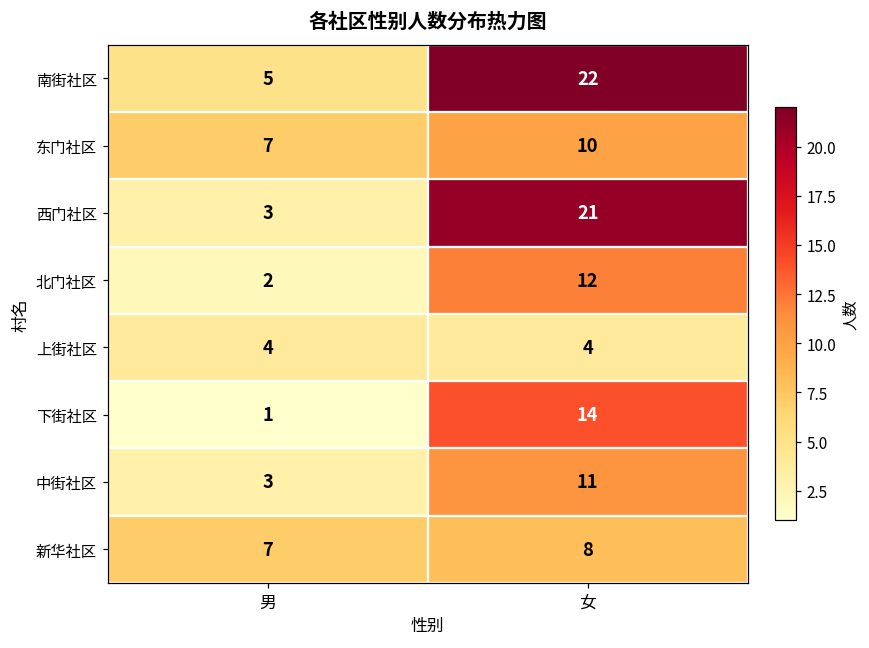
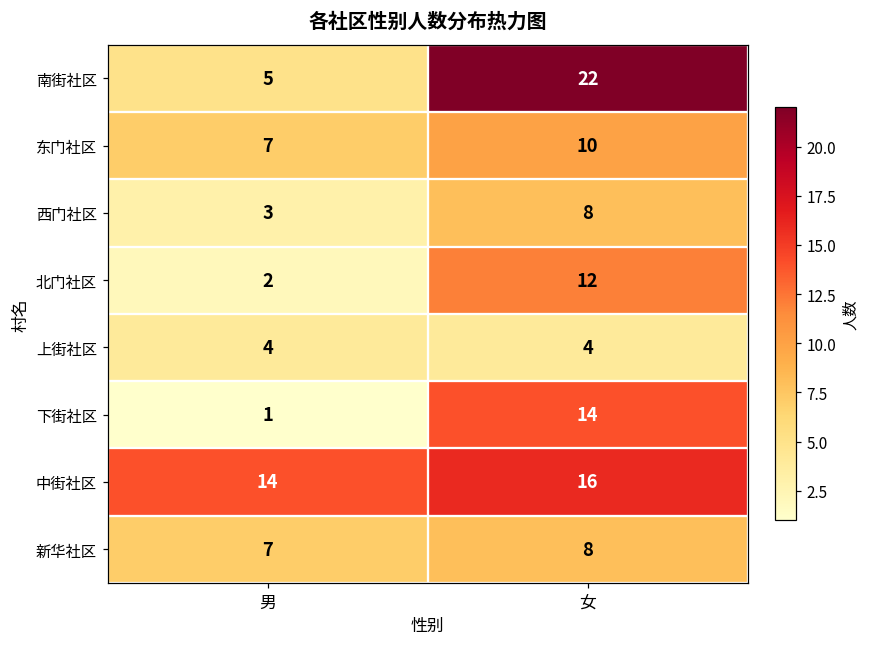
  {
    "南街社区": {
      "男": 5,
      "女": 22
    },
    "东门社区": {
      "男": 7,
      "女": 10
    },
    "西门社区": {
      "男": 3,
-     "女": 21
+     "女": 8
    },
    "北门社区": {
      "男": 2,
      "女": 12
    },
    "上街社区": {
      "男": 4,
      "女": 4
    },
    "下街社区": {
      "男": 1,
      "女": 14
    },
    "中街社区": {
-     "男": 3,
-     "女": 11
+     "男": 14,
+     "女": 16
    },
    "新华社区": {
      "男": 7,
      "女": 8
    }
  }
